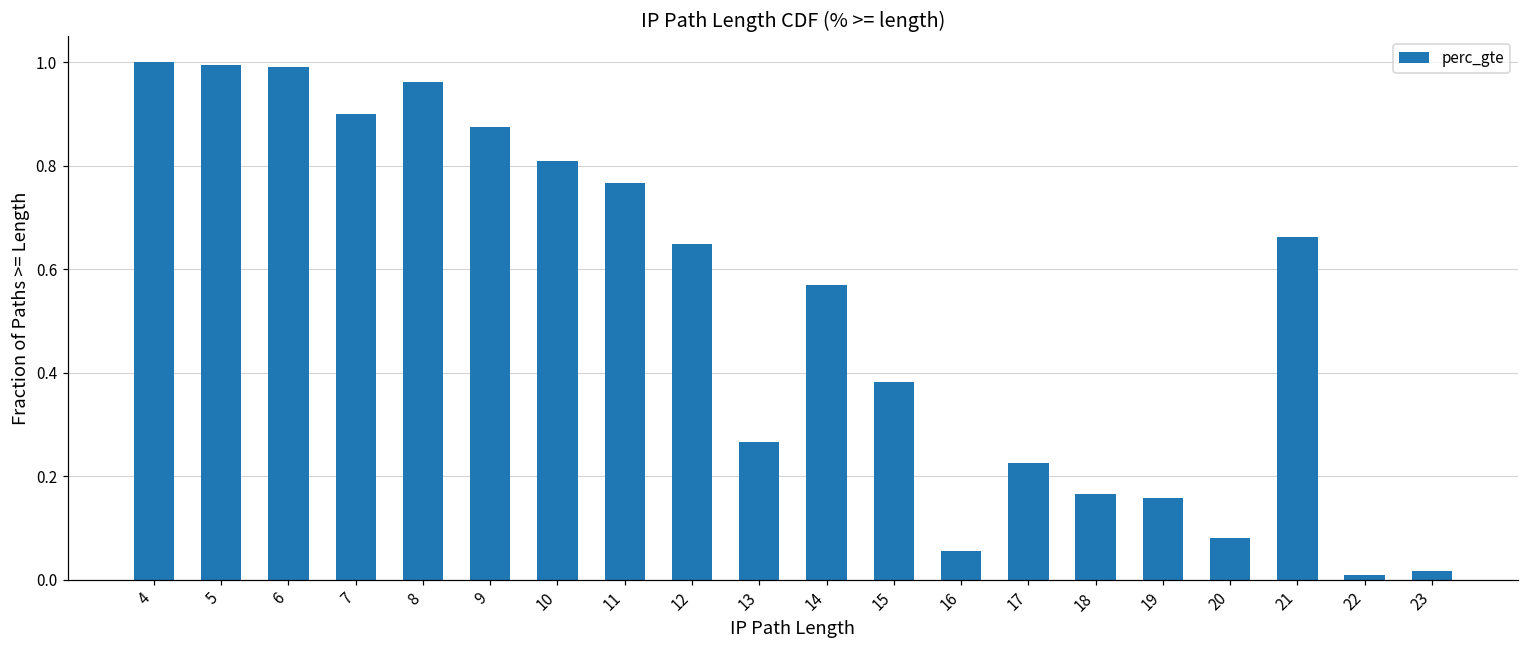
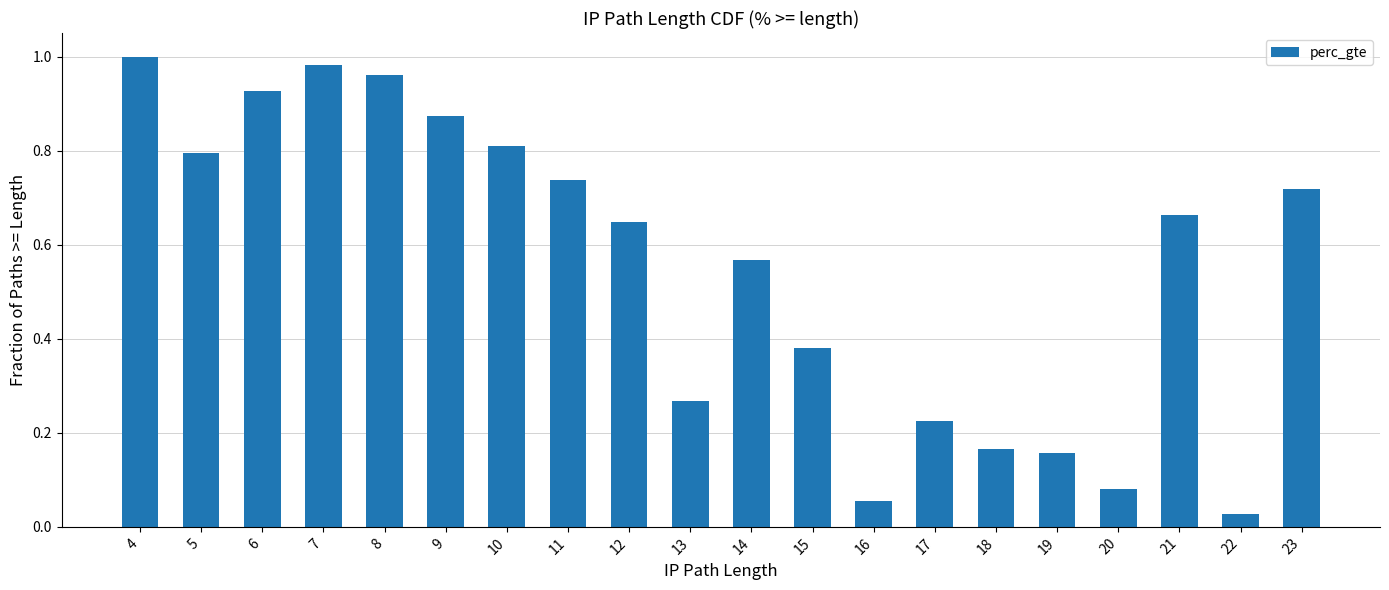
  {
    "4": 1.00,
-   "5": 0.99,
-   "6": 0.99,
-   "7": 0.90,
+   "5": 0.79,
+   "6": 0.93,
+   "7": 0.98,
    "8": 0.96,
    "9": 0.87,
    "10": 0.81,
-   "11": 0.77,
+   "11": 0.74,
    "12": 0.65,
    "13": 0.27,
    "14": 0.57,
    "15": 0.38,
    "16": 0.05,
    "17": 0.23,
    "18": 0.16,
    "19": 0.16,
    "20": 0.08,
    "21": 0.66,
-   "22": 0.01,
-   "23": 0.02
+   "22": 0.03,
+   "23": 0.72
  }
